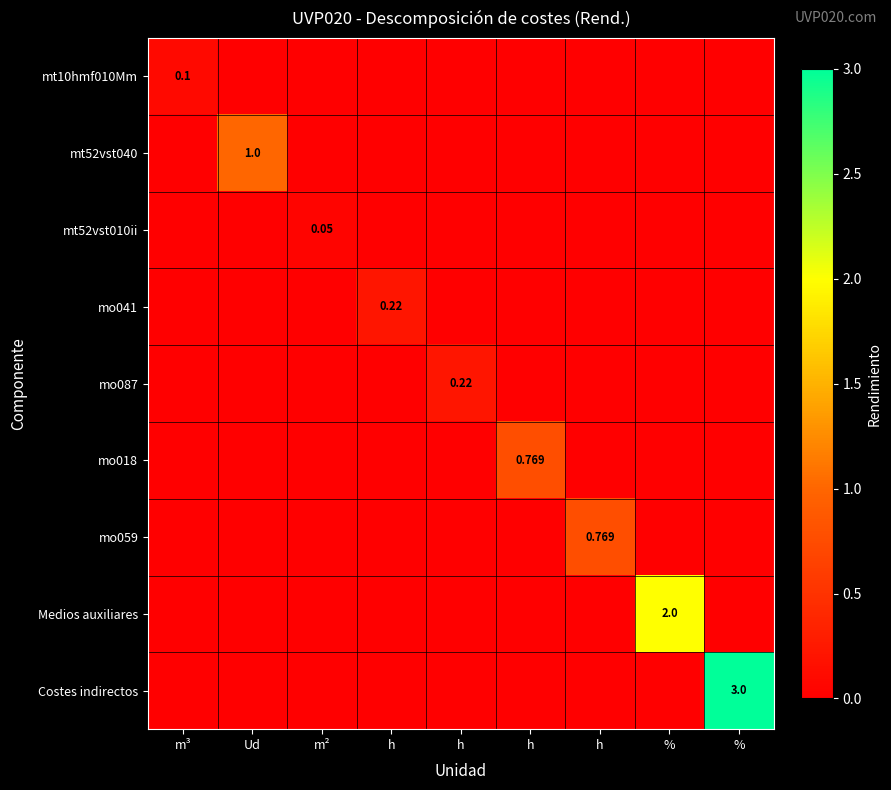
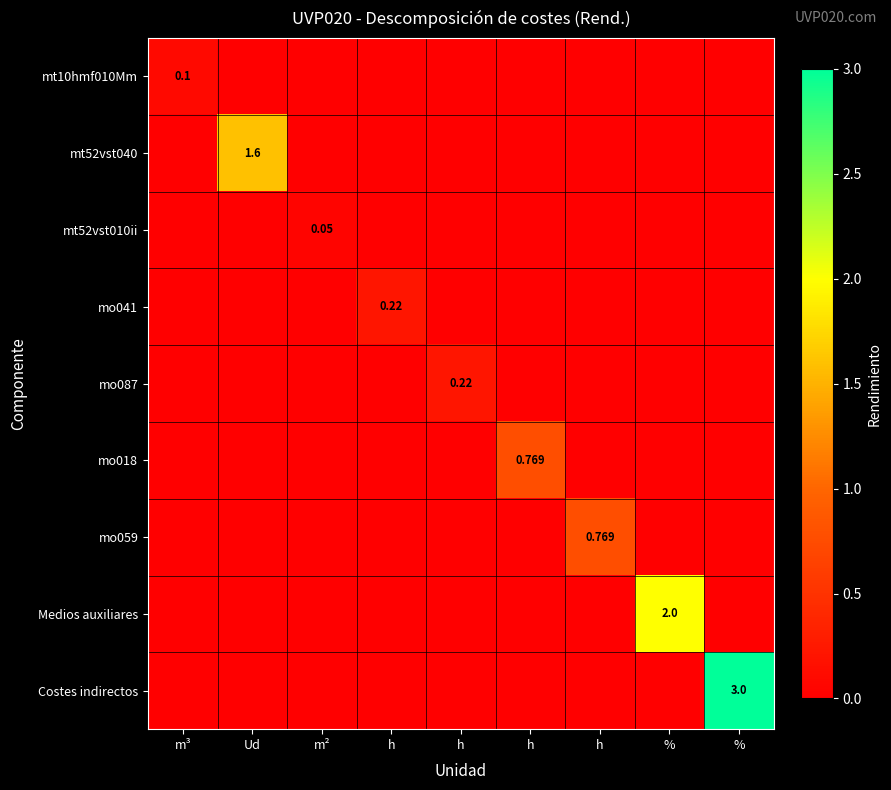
  {
    "mt10hmf010Mm": {
      "m³": 0.1
    },
    "mt52vst040": {
-     "Ud": 1.0
+     "Ud": 1.6
    },
    "mt52vst010ii": {
      "m²": 0.05
    }
  }
